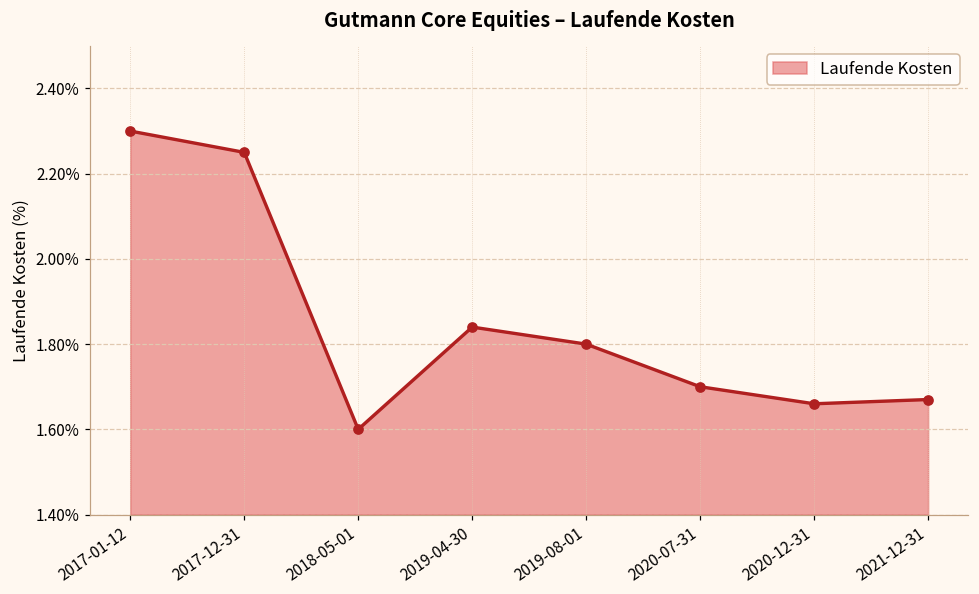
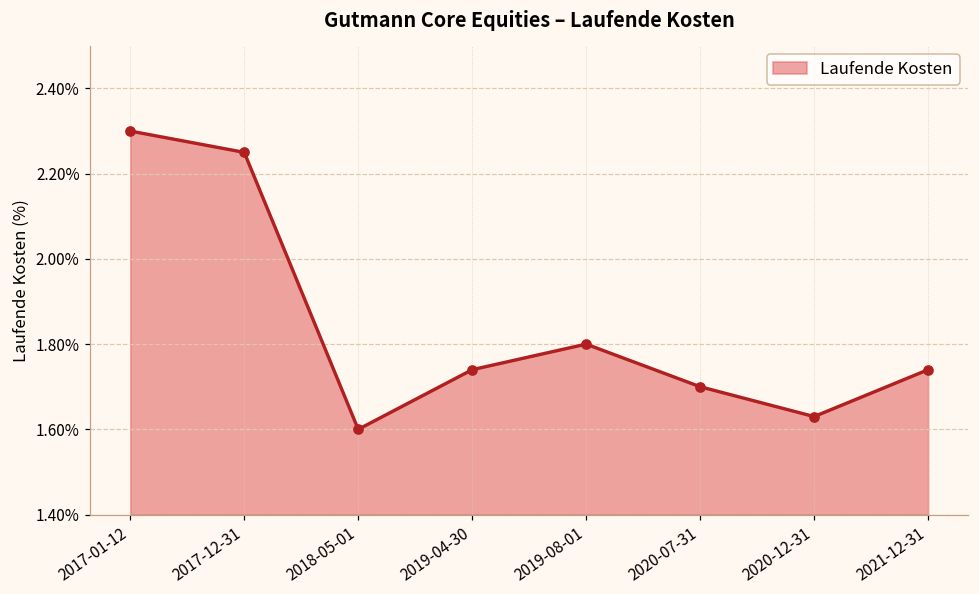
  {
    "2017-01-12": "2.30%",
    "2017-12-31": "2.25%",
    "2018-05-01": "1.60%",
-   "2019-04-30": "1.84%",
+   "2019-04-30": "1.74%",
    "2019-08-01": "1.80%",
    "2020-07-31": "1.70%",
-   "2020-12-31": "1.66%",
-   "2021-12-31": "1.67%"
+   "2020-12-31": "1.63%",
+   "2021-12-31": "1.74%"
  }
